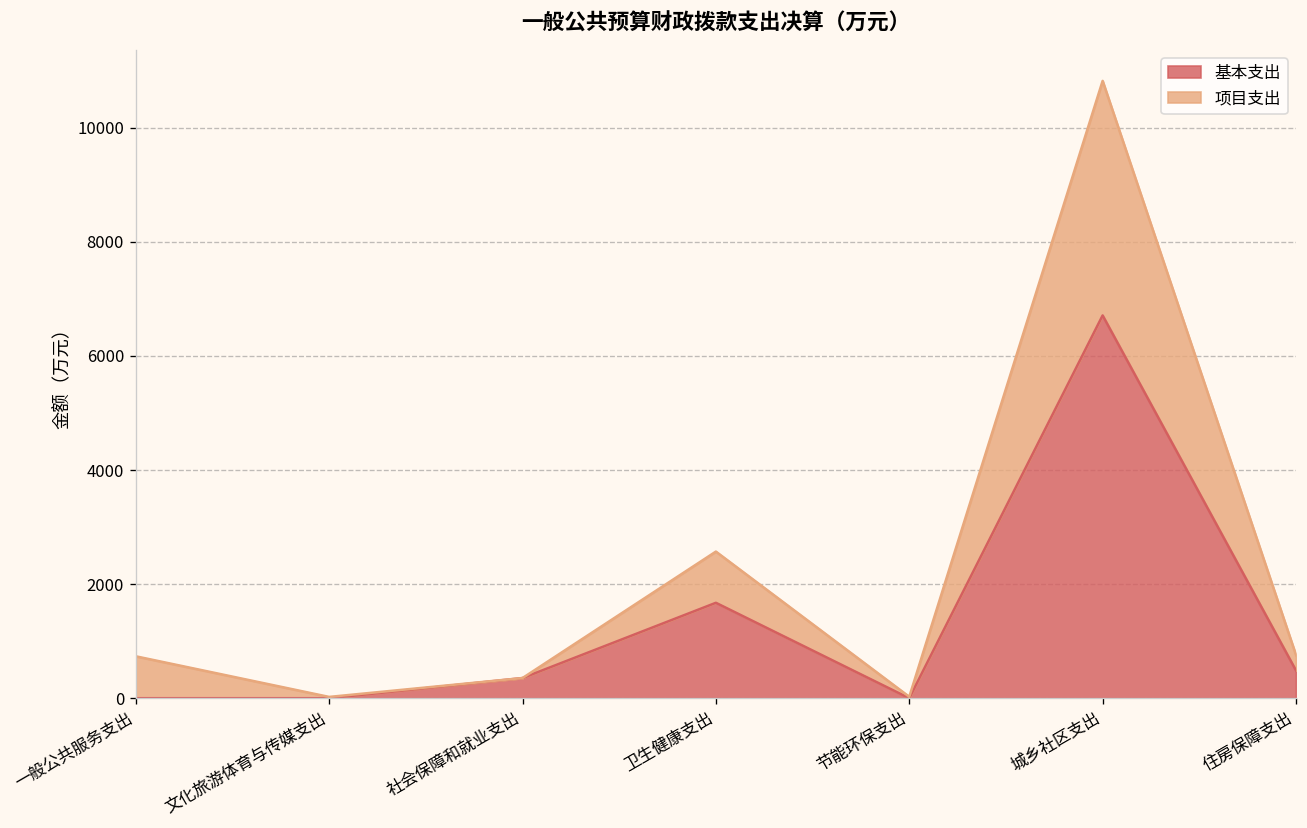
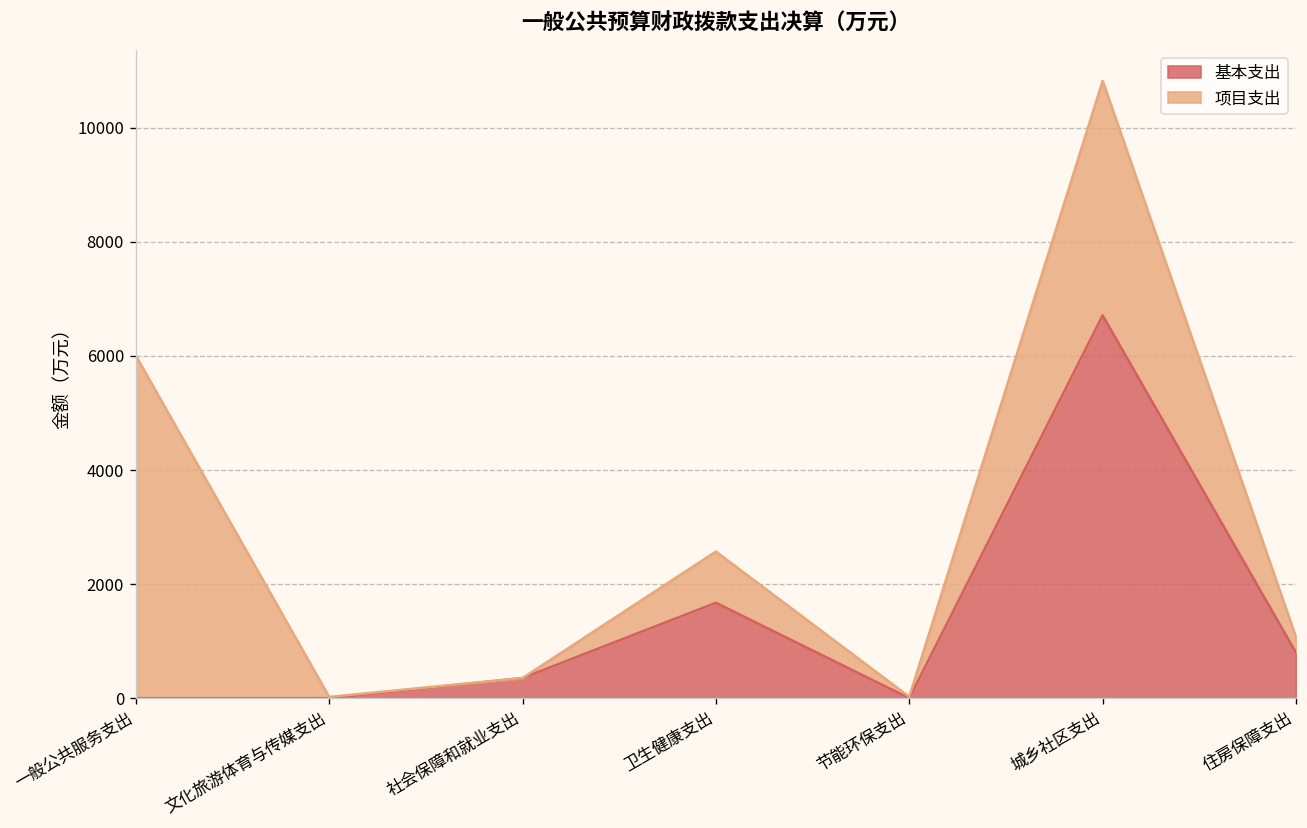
  {
    "基本支出": {
      "一般公共服务支出": 0,
      "卫生健康支出": 1700,
      "城乡社区支出": 6700,
-     "住房保障支出": 500
+     "住房保障支出": 800
    },
    "项目支出": {
-     "一般公共服务支出": 700,
+     "一般公共服务支出": 6000,
      "卫生健康支出": 900,
      "城乡社区支出": 4100,
      "住房保障支出": 300
    }
  }
